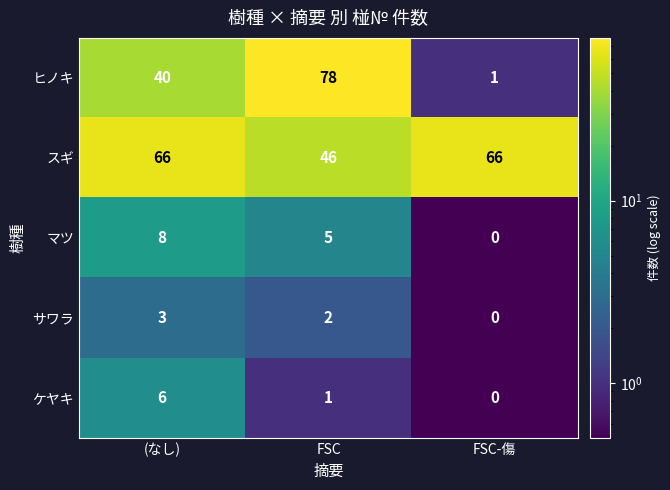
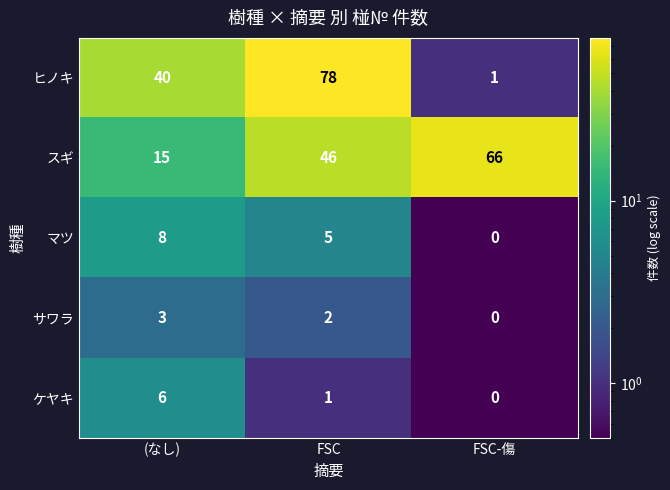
  {
    "ヒノキ": {
      "(なし)": 40,
      "FSC": 78,
      "FSC-傷": 1
    },
    "スギ": {
-     "(なし)": 66,
+     "(なし)": 15,
      "FSC": 46,
      "FSC-傷": 66
    },
    "マツ": {
      "(なし)": 8,
      "FSC": 5,
      "FSC-傷": 0
    },
    "サワラ": {
      "(なし)": 3,
      "FSC": 2,
      "FSC-傷": 0
    },
    "ケヤキ": {
      "(なし)": 6,
      "FSC": 1,
      "FSC-傷": 0
    }
  }
